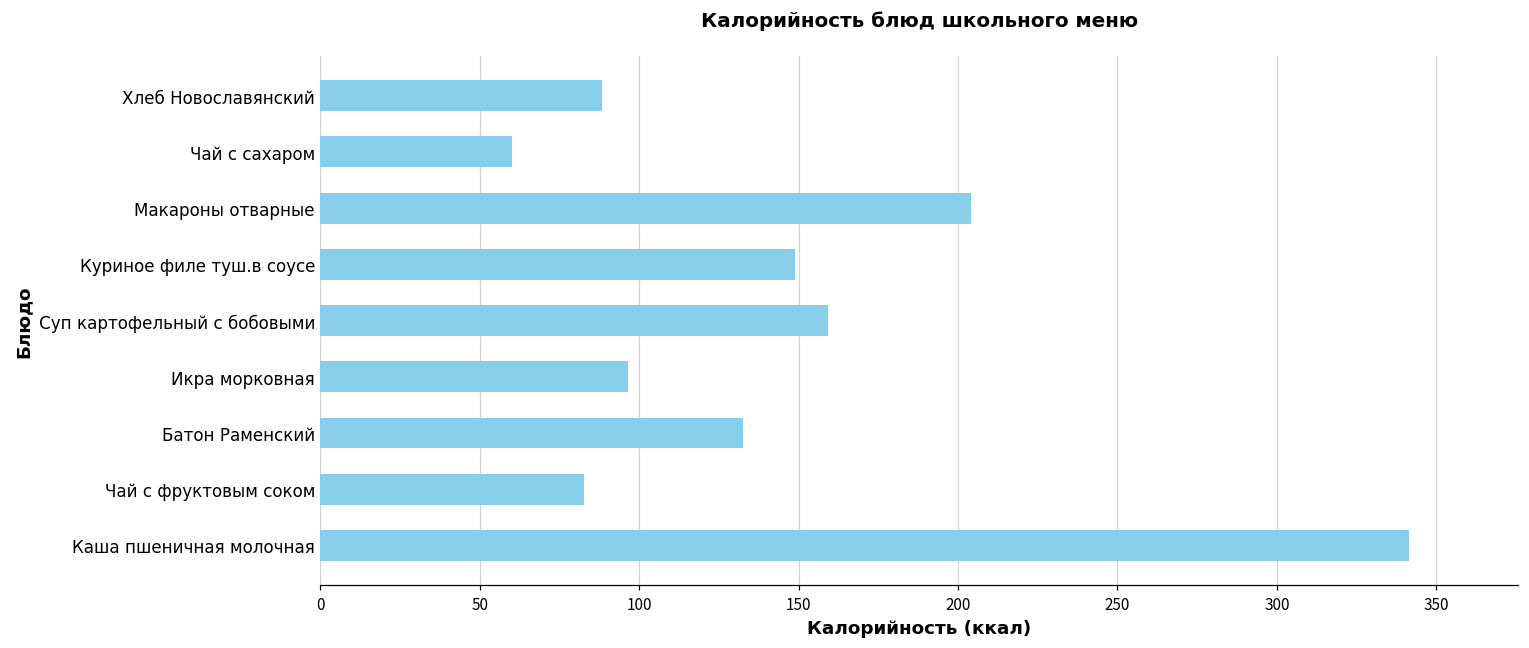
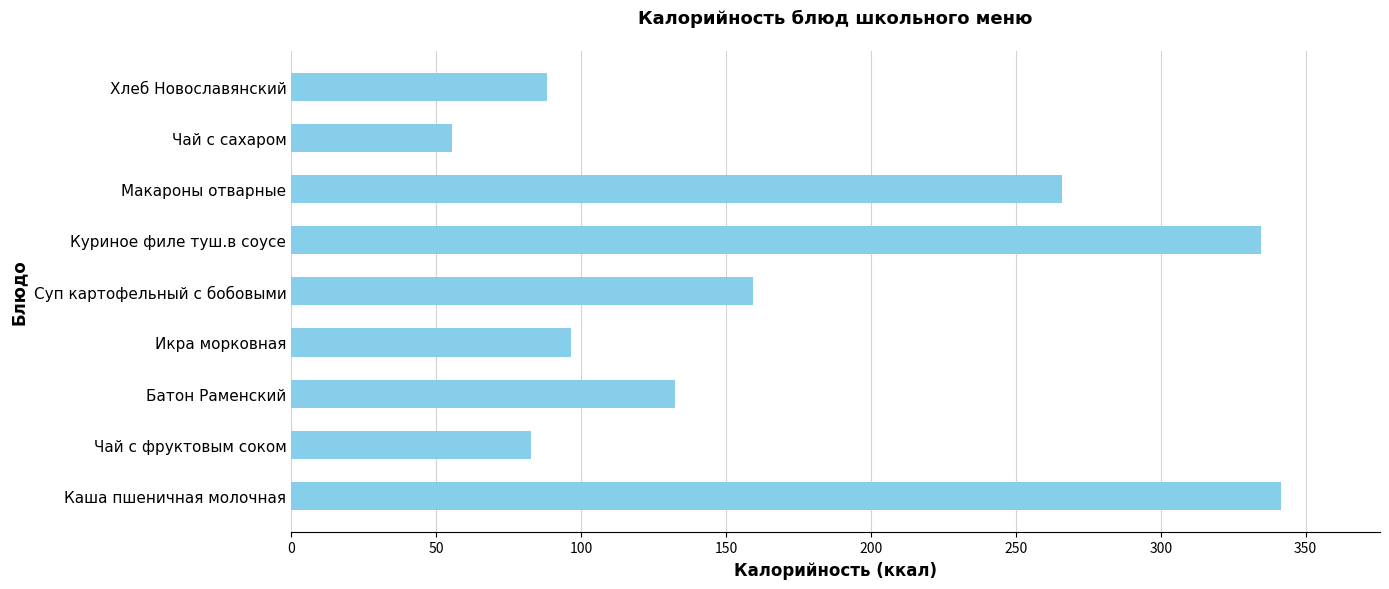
  {
    "Хлеб Новославянский": 88,
-   "Чай с сахаром": 60,
-   "Макароны отварные": 204,
-   "Куриное филе туш.в соусе": 149,
+   "Чай с сахаром": 56,
+   "Макароны отварные": 266,
+   "Куриное филе туш.в соусе": 335,
    "Суп картофельный с бобовыми": 159,
    "Икра морковная": 97,
    "Батон Раменский": 133,
    "Чай с фруктовым соком": 83,
    "Каша пшеничная молочная": 342
  }
